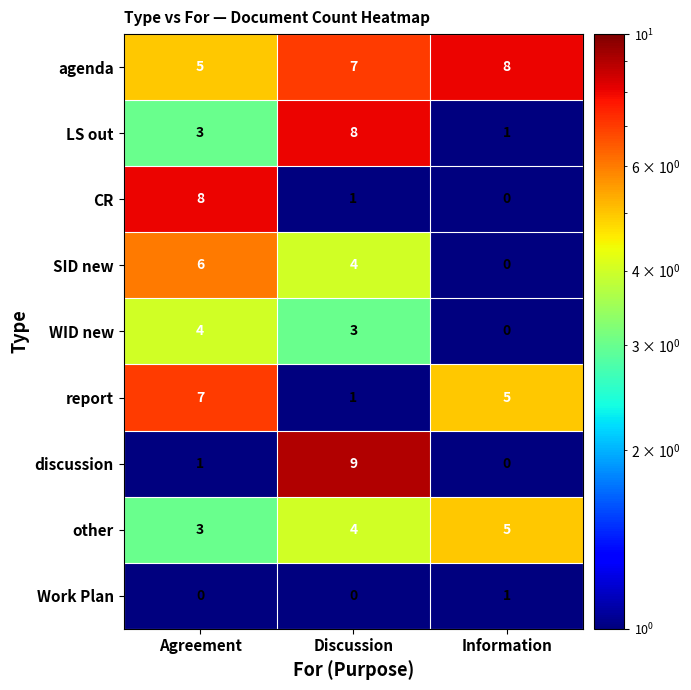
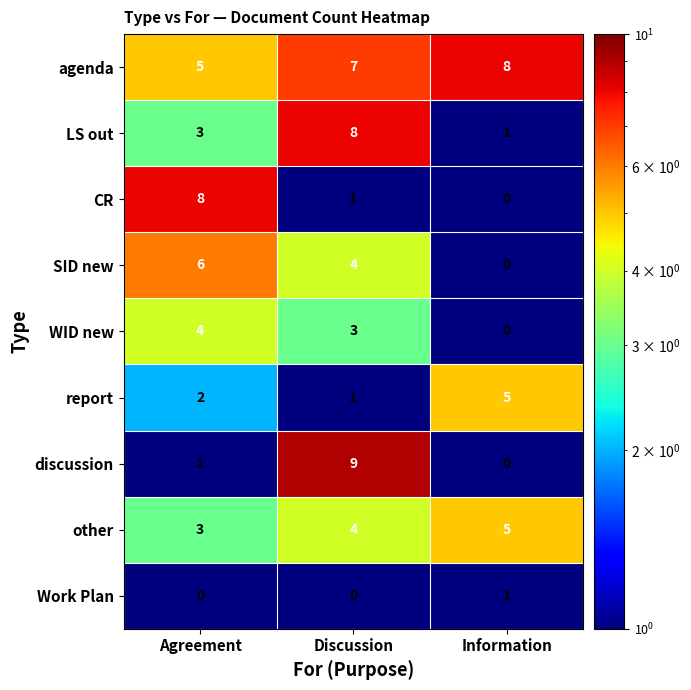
  {
    "agenda": {
      "Agreement": 5,
      "Discussion": 7,
      "Information": 8
    },
    "LS out": {
      "Agreement": 3,
      "Discussion": 8,
      "Information": 1
    },
    "CR": {
      "Agreement": 8,
      "Discussion": 1,
      "Information": 0
    },
    "SID new": {
      "Agreement": 6,
      "Discussion": 4,
      "Information": 0
    },
    "WID new": {
      "Agreement": 4,
      "Discussion": 3,
      "Information": 0
    },
    "report": {
-     "Agreement": 7,
+     "Agreement": 2,
      "Discussion": 1,
      "Information": 5
    },
    "discussion": {
      "Agreement": 1,
      "Discussion": 9,
      "Information": 0
    },
    "other": {
      "Agreement": 3,
      "Discussion": 4,
      "Information": 5
    },
    "Work Plan": {
      "Agreement": 0,
      "Discussion": 0,
      "Information": 1
    }
  }
